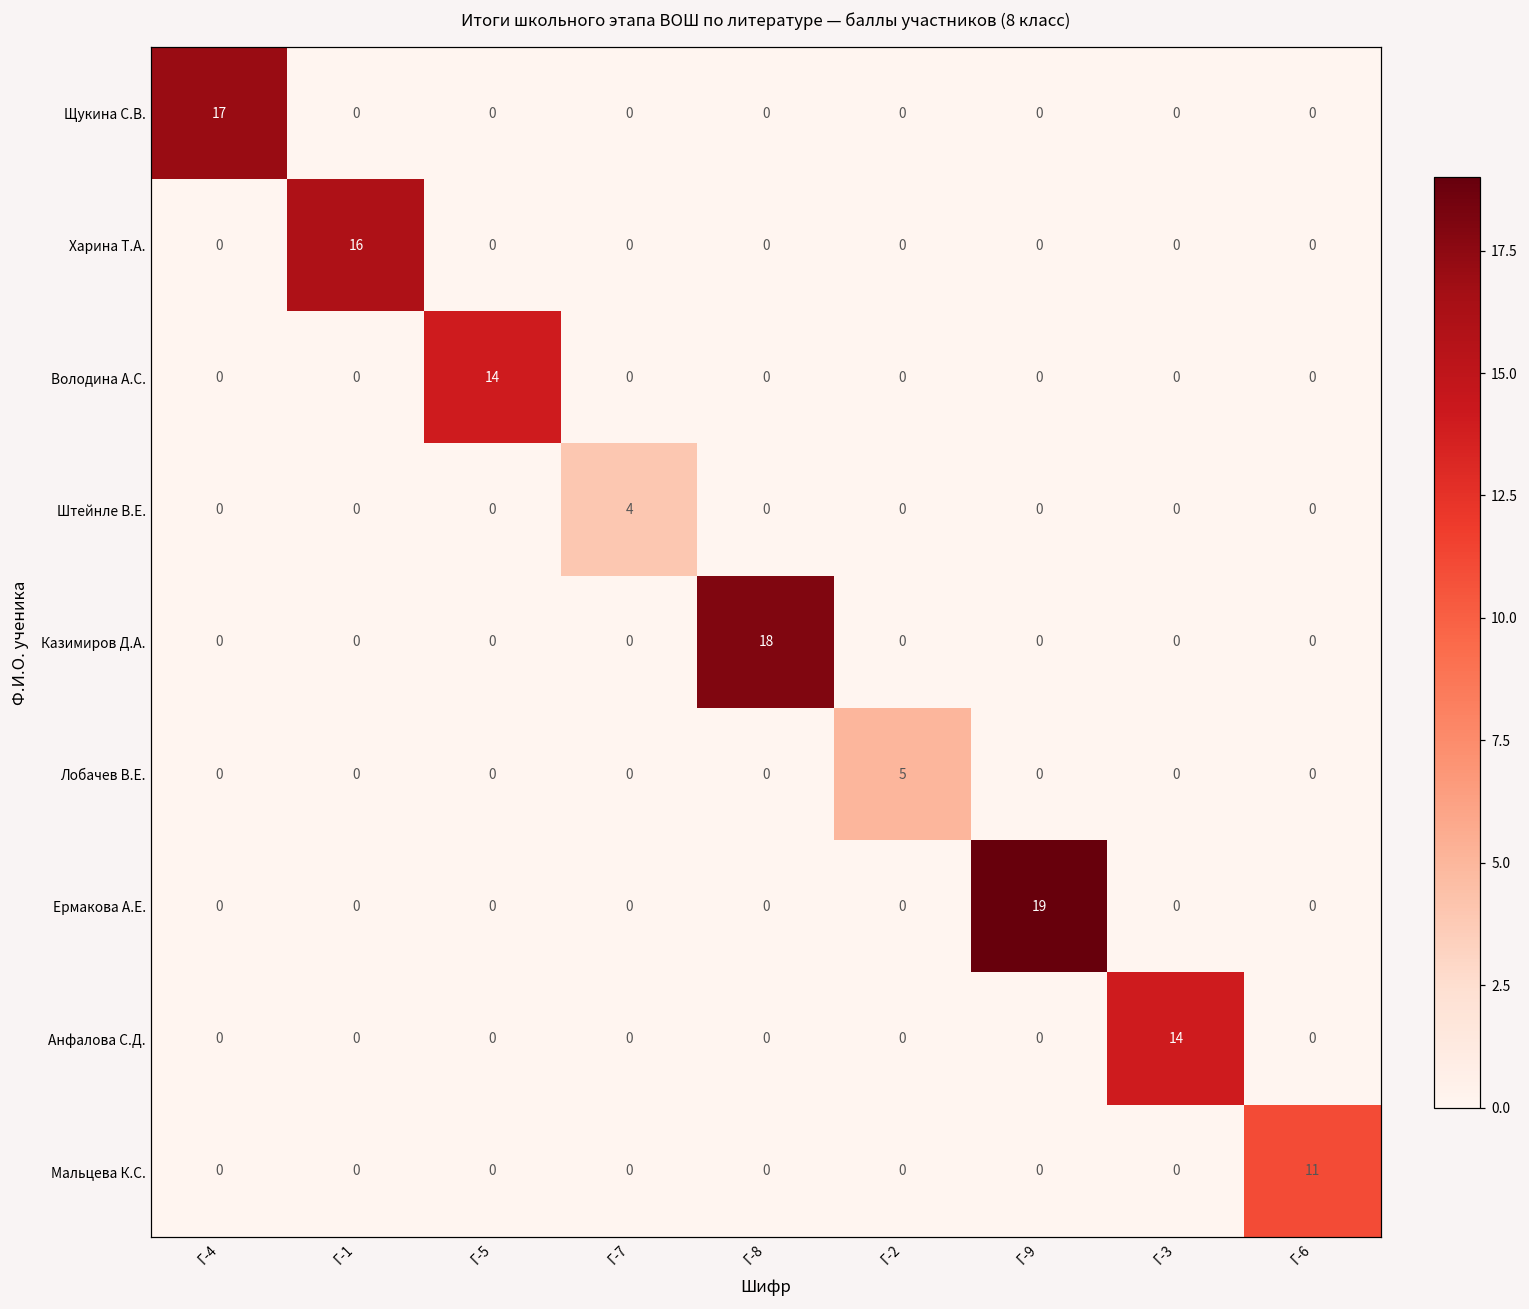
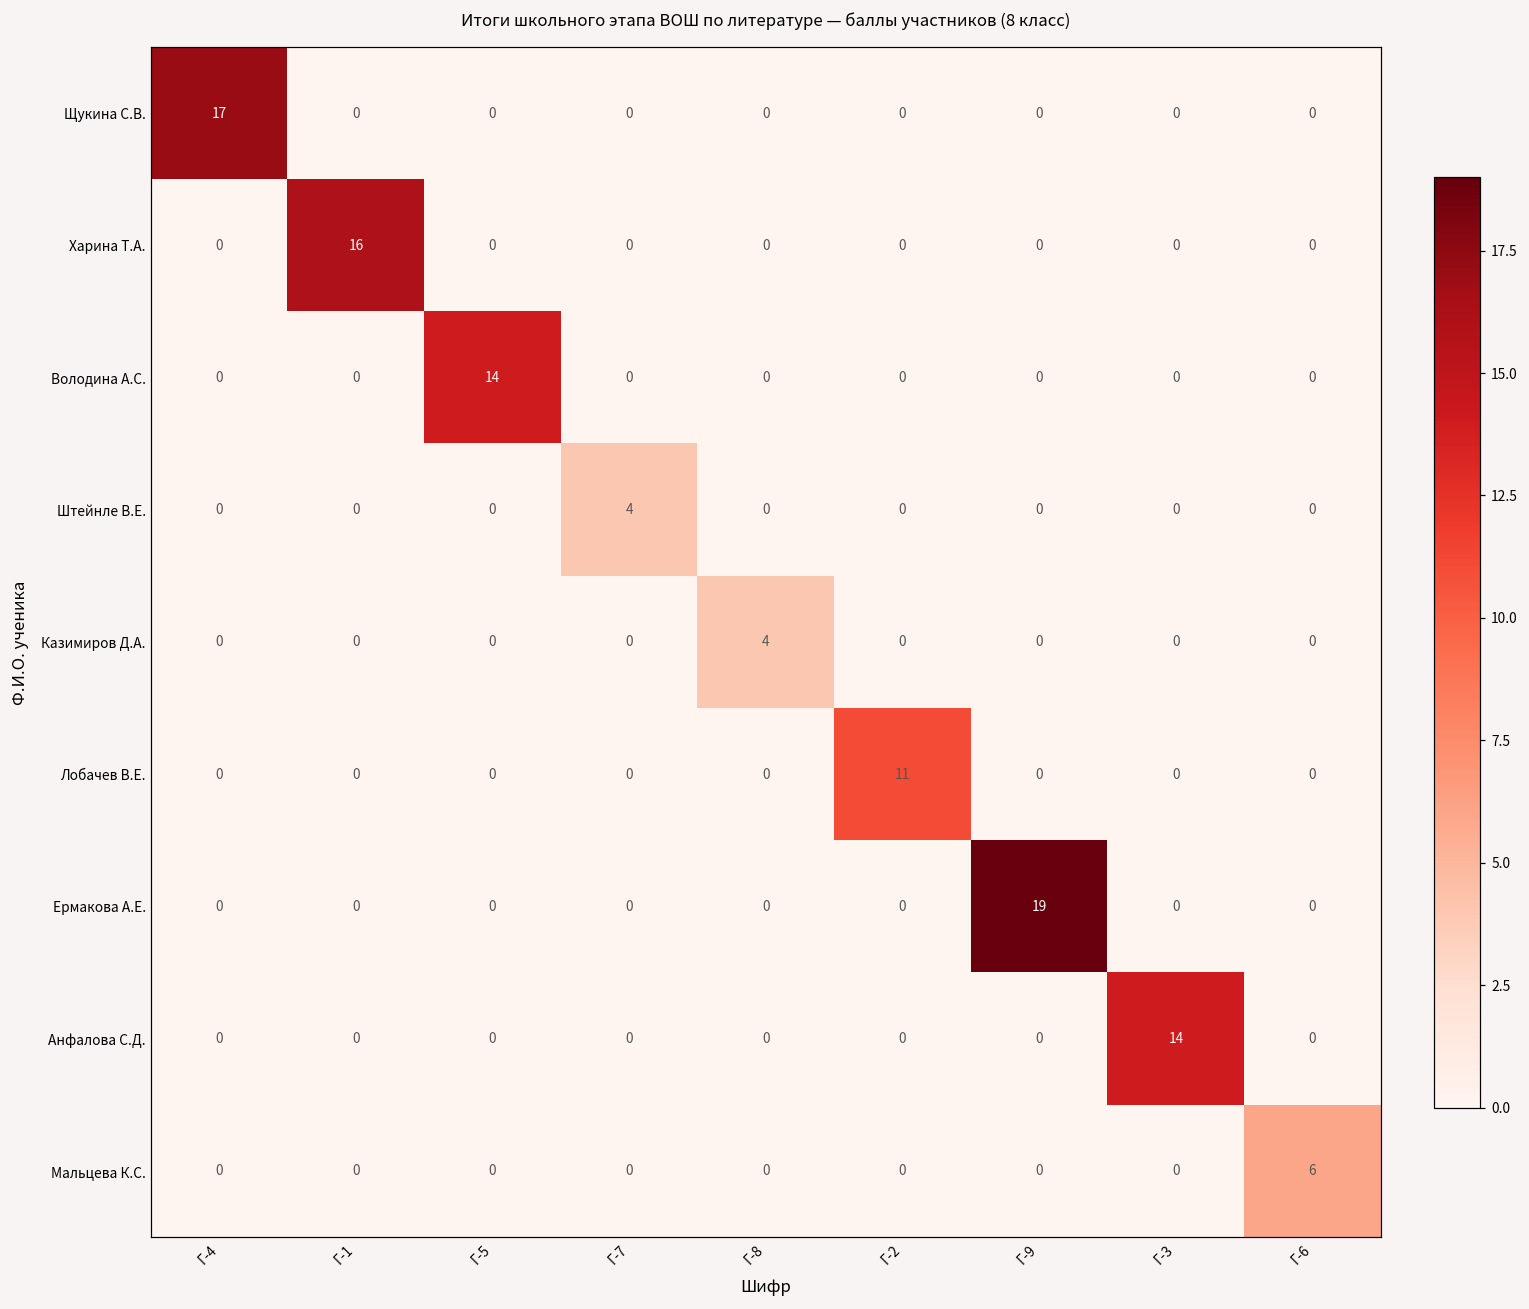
  {
    "Щукина С.В.": {
      "Г-4": 17,
      "Г-1": 0,
      "Г-5": 0,
      "Г-7": 0,
      "Г-8": 0,
      "Г-2": 0,
      "Г-9": 0,
      "Г-3": 0,
      "Г-6": 0
    },
    "Харина Т.А.": {
      "Г-4": 0,
      "Г-1": 16,
      "Г-5": 0,
      "Г-7": 0,
      "Г-8": 0,
      "Г-2": 0,
      "Г-9": 0,
      "Г-3": 0,
      "Г-6": 0
    },
    "Володина А.С.": {
      "Г-4": 0,
      "Г-1": 0,
      "Г-5": 14,
      "Г-7": 0,
      "Г-8": 0,
      "Г-2": 0,
      "Г-9": 0,
      "Г-3": 0,
      "Г-6": 0
    },
    "Штейнле В.Е.": {
      "Г-4": 0,
      "Г-1": 0,
      "Г-5": 0,
      "Г-7": 4,
      "Г-8": 0,
      "Г-2": 0,
      "Г-9": 0,
      "Г-3": 0,
      "Г-6": 0
    },
    "Казимиров Д.А.": {
      "Г-4": 0,
      "Г-1": 0,
      "Г-5": 0,
      "Г-7": 0,
-     "Г-8": 18,
+     "Г-8": 4,
      "Г-2": 0,
      "Г-9": 0,
      "Г-3": 0,
      "Г-6": 0
    },
    "Лобачев В.Е.": {
      "Г-4": 0,
      "Г-1": 0,
      "Г-5": 0,
      "Г-7": 0,
      "Г-8": 0,
-     "Г-2": 5,
+     "Г-2": 11,
      "Г-9": 0,
      "Г-3": 0,
      "Г-6": 0
    },
    "Ермакова А.Е.": {
      "Г-4": 0,
      "Г-1": 0,
      "Г-5": 0,
      "Г-7": 0,
      "Г-8": 0,
      "Г-2": 0,
      "Г-9": 19,
      "Г-3": 0,
      "Г-6": 0
    },
    "Анфалова С.Д.": {
      "Г-4": 0,
      "Г-1": 0,
      "Г-5": 0,
      "Г-7": 0,
      "Г-8": 0,
      "Г-2": 0,
      "Г-9": 0,
      "Г-3": 14,
      "Г-6": 0
    },
    "Мальцева К.С.": {
      "Г-4": 0,
      "Г-1": 0,
      "Г-5": 0,
      "Г-7": 0,
      "Г-8": 0,
      "Г-2": 0,
      "Г-9": 0,
      "Г-3": 0,
-     "Г-6": 11
+     "Г-6": 6
    }
  }
